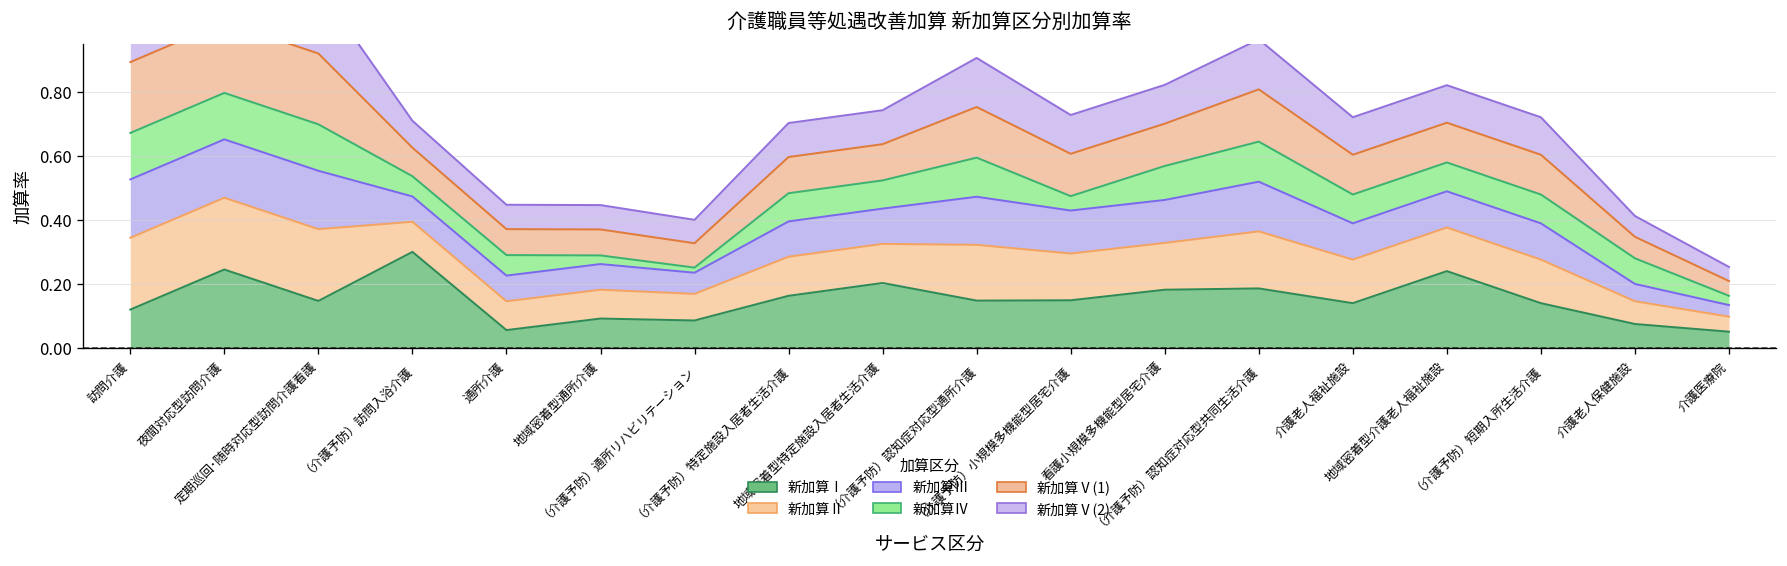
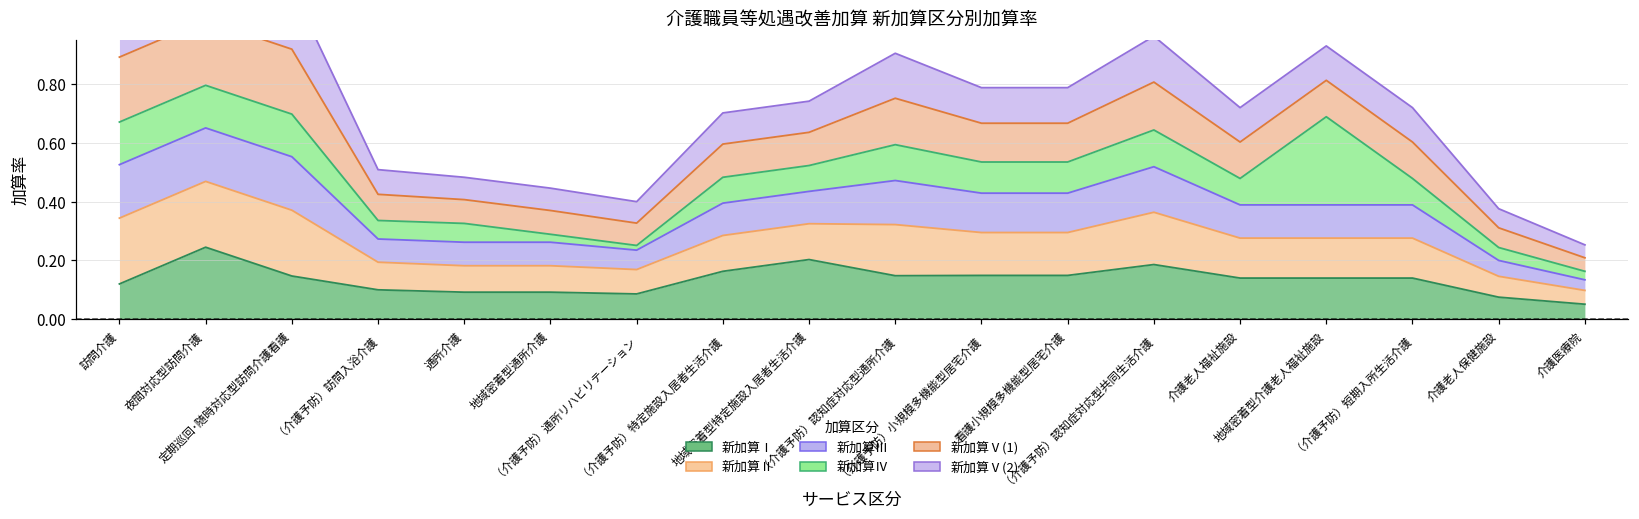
  {
    "新加算Ⅰ": {
      "訪問介護": 0.12,
      "夜間対応型訪問介護": 0.25,
      "定期巡回･随時対応型訪問介護看護": 0.15,
-     "（介護予防）訪問入浴介護": 0.3,
-     "通所介護": 0.06,
+     "（介護予防）訪問入浴介護": 0.1,
+     "通所介護": 0.09,
      "地域密着型通所介護": 0.09,
      "（介護予防）通所リハビリテーション": 0.09,
      "（介護予防）特定施設入居者生活介護": 0.16,
      "地域密着型特定施設入居者生活介護": 0.20,
      "（介護予防）認知症対応型通所介護": 0.15,
      "（介護予防）小規模多機能型居宅介護": 0.15,
-     "看護小規模多機能型居宅介護": 0.18,
+     "看護小規模多機能型居宅介護": 0.15,
      "（介護予防）認知症対応型共同生活介護": 0.19,
      "介護老人福祉施設": 0.14,
-     "地域密着型介護老人福祉施設": 0.24,
+     "地域密着型介護老人福祉施設": 0.14,
      "（介護予防）短期入所生活介護": 0.14,
      "介護老人保健施設": 0.08,
      "介護医療院": 0.05
    },
    "新加算Ⅳ": {
      "訪問介護": 0.15,
      "夜間対応型訪問介護": 0.15,
      "定期巡回･随時対応型訪問介護看護": 0.15,
      "（介護予防）訪問入浴介護": 0.06,
      "通所介護": 0.06,
      "地域密着型通所介護": 0.03,
      "（介護予防）通所リハビリテーション": 0.02,
      "（介護予防）特定施設入居者生活介護": 0.09,
      "地域密着型特定施設入居者生活介護": 0.09,
      "（介護予防）認知症対応型通所介護": 0.12,
-     "（介護予防）小規模多機能型居宅介護": 0.04,
+     "（介護予防）小規模多機能型居宅介護": 0.11,
      "看護小規模多機能型居宅介護": 0.11,
      "（介護予防）認知症対応型共同生活介護": 0.13,
      "介護老人福祉施設": 0.09,
-     "地域密着型介護老人福祉施設": 0.09,
+     "地域密着型介護老人福祉施設": 0.30,
      "（介護予防）短期入所生活介護": 0.09,
-     "介護老人保健施設": 0.08,
+     "介護老人保健施設": 0.04,
      "介護医療院": 0.03
    }
  }
